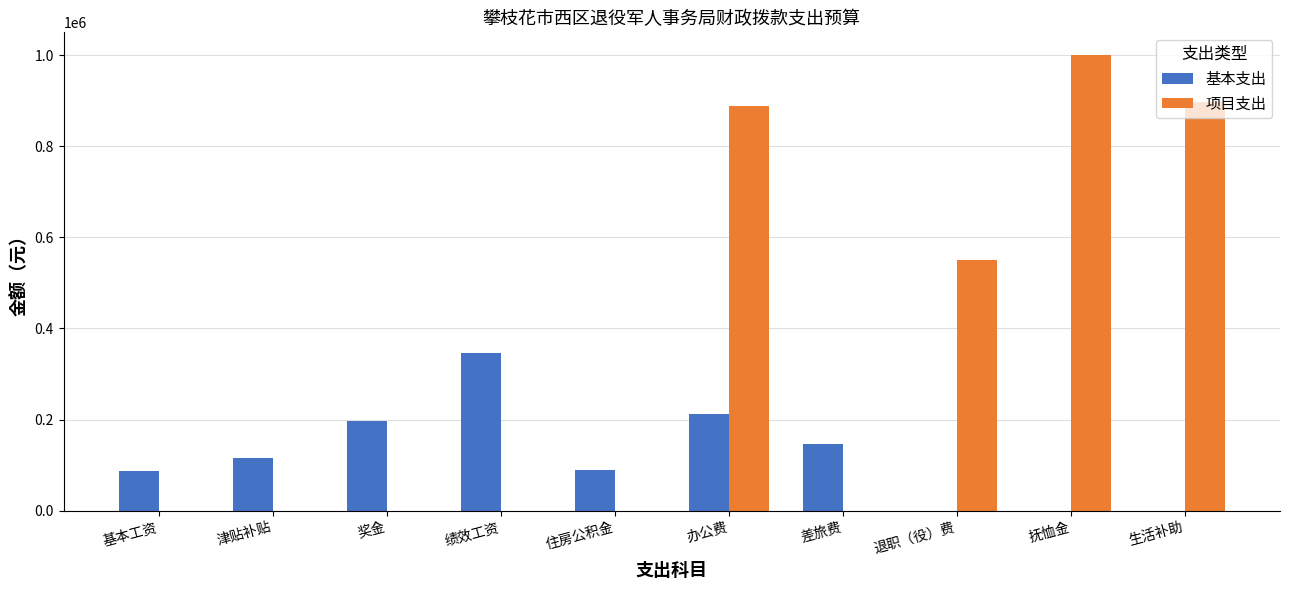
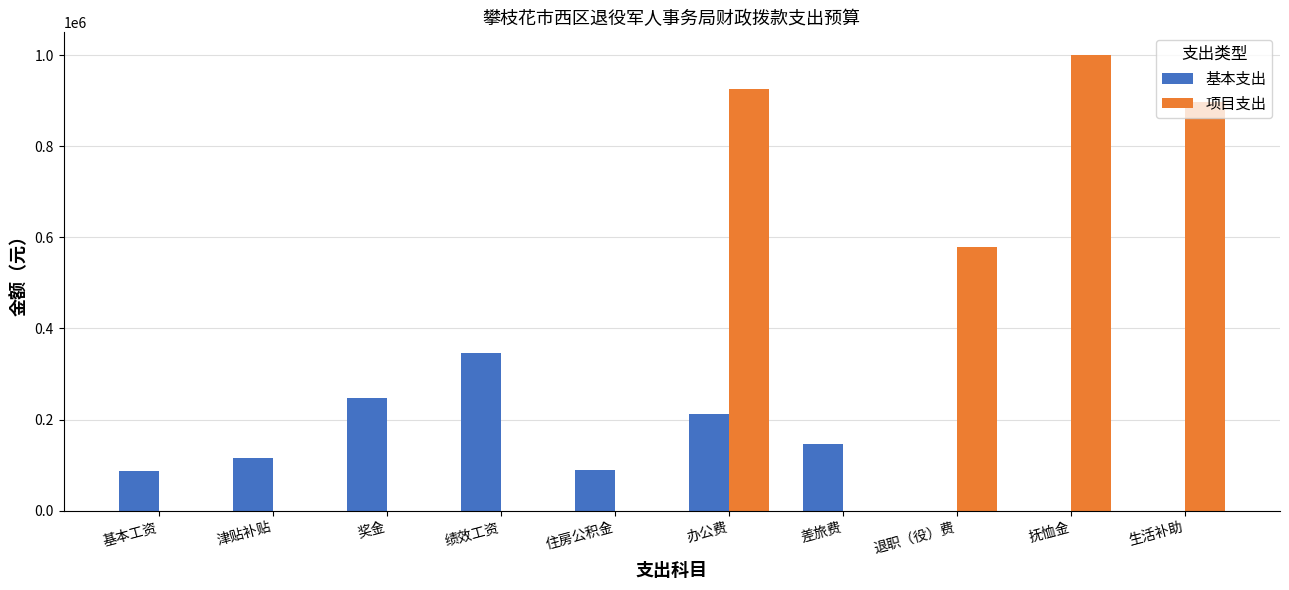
  {
    "基本支出": {
      "基本工资": 90000,
      "津贴补贴": 120000,
-     "奖金": 200000,
+     "奖金": 250000,
      "绩效工资": 350000,
      "住房公积金": 90000,
      "办公费": 210000,
      "差旅费": 150000,
      "退职（役）费": 0,
      "抚恤金": 0,
      "生活补助": 0
    },
    "项目支出": {
      "基本工资": 0,
      "津贴补贴": 0,
      "奖金": 0,
      "绩效工资": 0,
      "住房公积金": 0,
-     "办公费": 890000,
+     "办公费": 930000,
      "差旅费": 0,
-     "退职（役）费": 550000,
+     "退职（役）费": 580000,
      "抚恤金": 1000000
    }
  }
